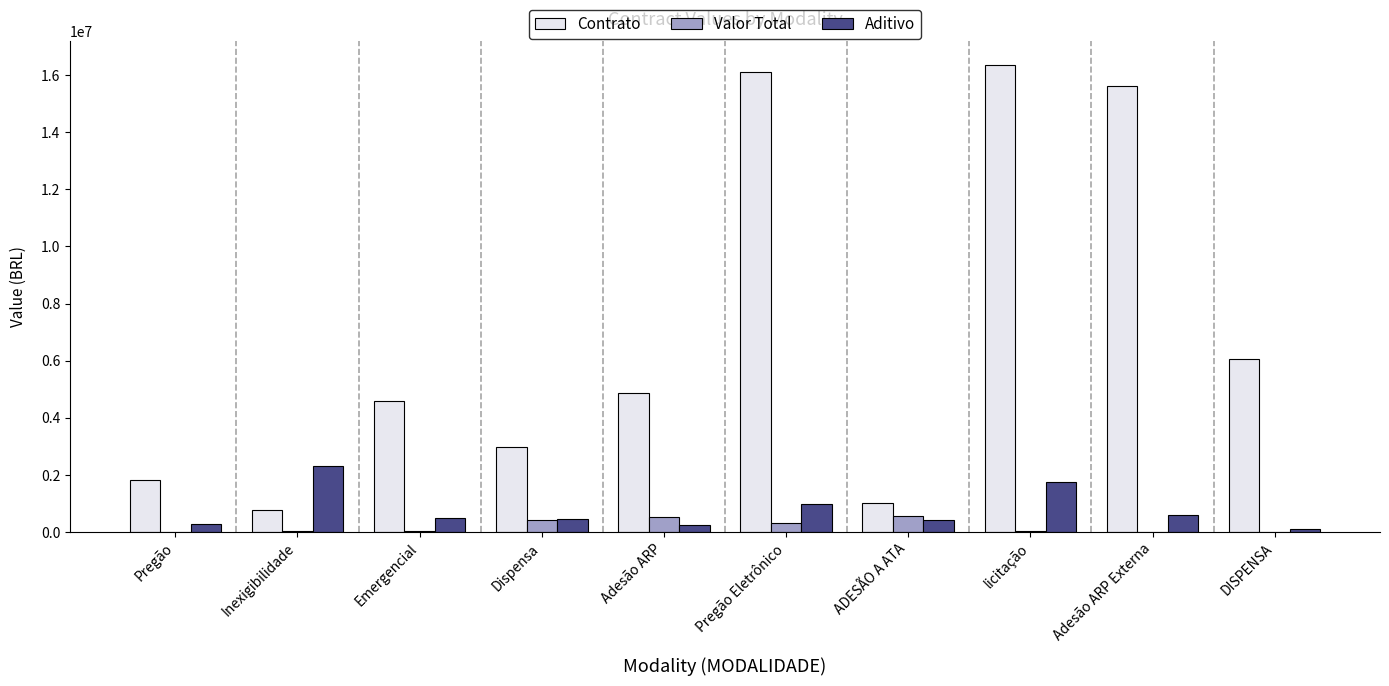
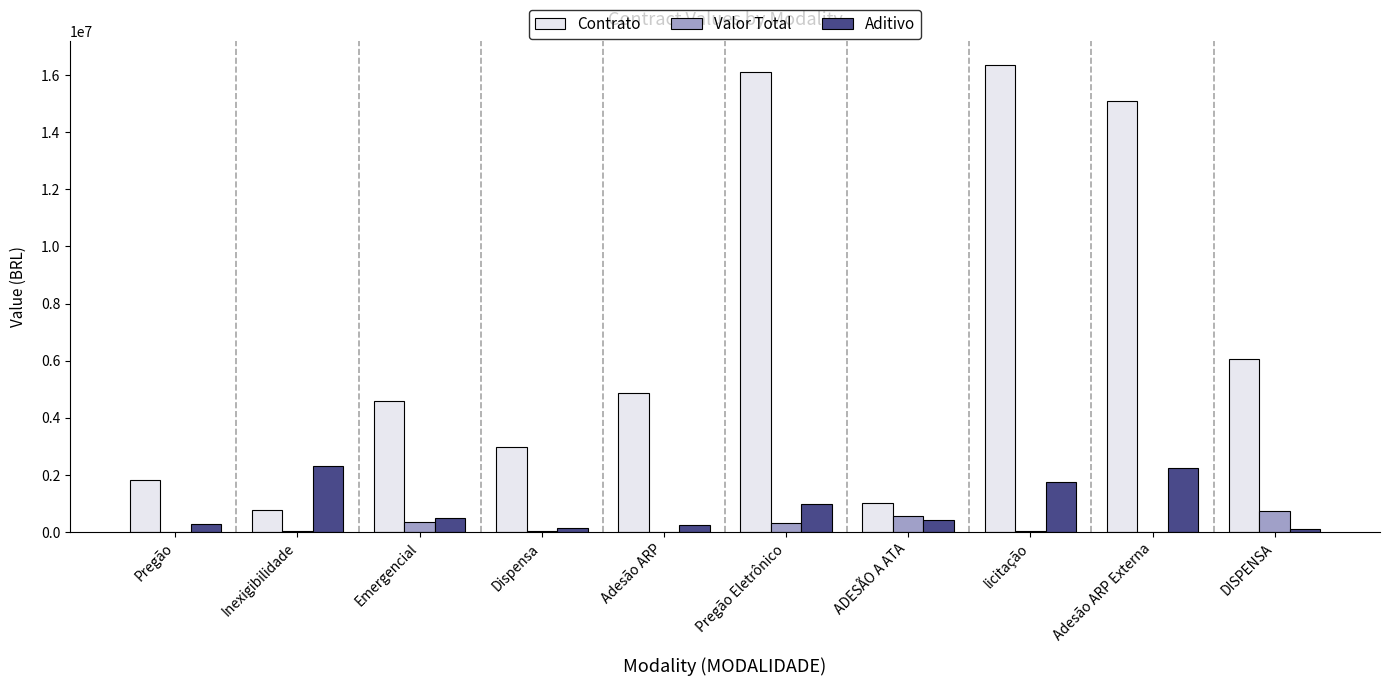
  {
    "Contrato": {
      "Pregão": 1800000,
      "Inexigibilidade": 800000,
      "Emergencial": 4600000,
      "Dispensa": 3000000,
      "Adesão ARP": 4900000,
      "Pregão Eletrônico": 16100000,
      "ADESÃO A ATA": 1000000,
      "licitação": 16400000,
-     "Adesão ARP Externa": 15600000,
+     "Adesão ARP Externa": 15100000,
      "DISPENSA": 6100000
    },
    "Valor Total": {
-     "Emergencial": 0,
-     "Dispensa": 400000,
-     "Adesão ARP": 500000,
+     "Emergencial": 400000,
+     "Dispensa": 0,
+     "Adesão ARP": 0,
      "Pregão Eletrônico": 300000,
      "ADESÃO A ATA": 600000,
-     "DISPENSA": 0
+     "DISPENSA": 700000
    },
    "Aditivo": {
      "Pregão": 300000,
      "Inexigibilidade": 2300000,
      "Emergencial": 500000,
-     "Dispensa": 400000,
+     "Dispensa": 200000,
      "Adesão ARP": 200000,
      "Pregão Eletrônico": 1000000,
      "ADESÃO A ATA": 400000,
      "licitação": 1700000,
-     "Adesão ARP Externa": 600000,
+     "Adesão ARP Externa": 2300000,
      "DISPENSA": 100000
    }
  }
